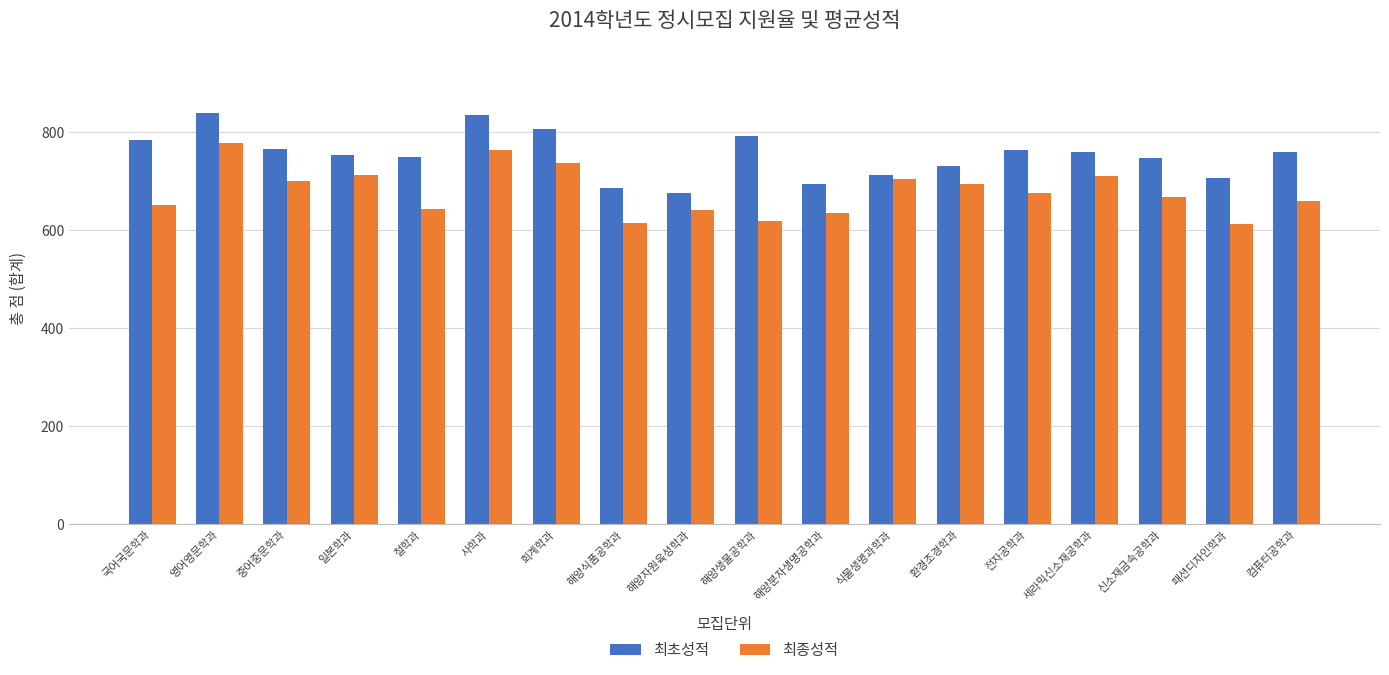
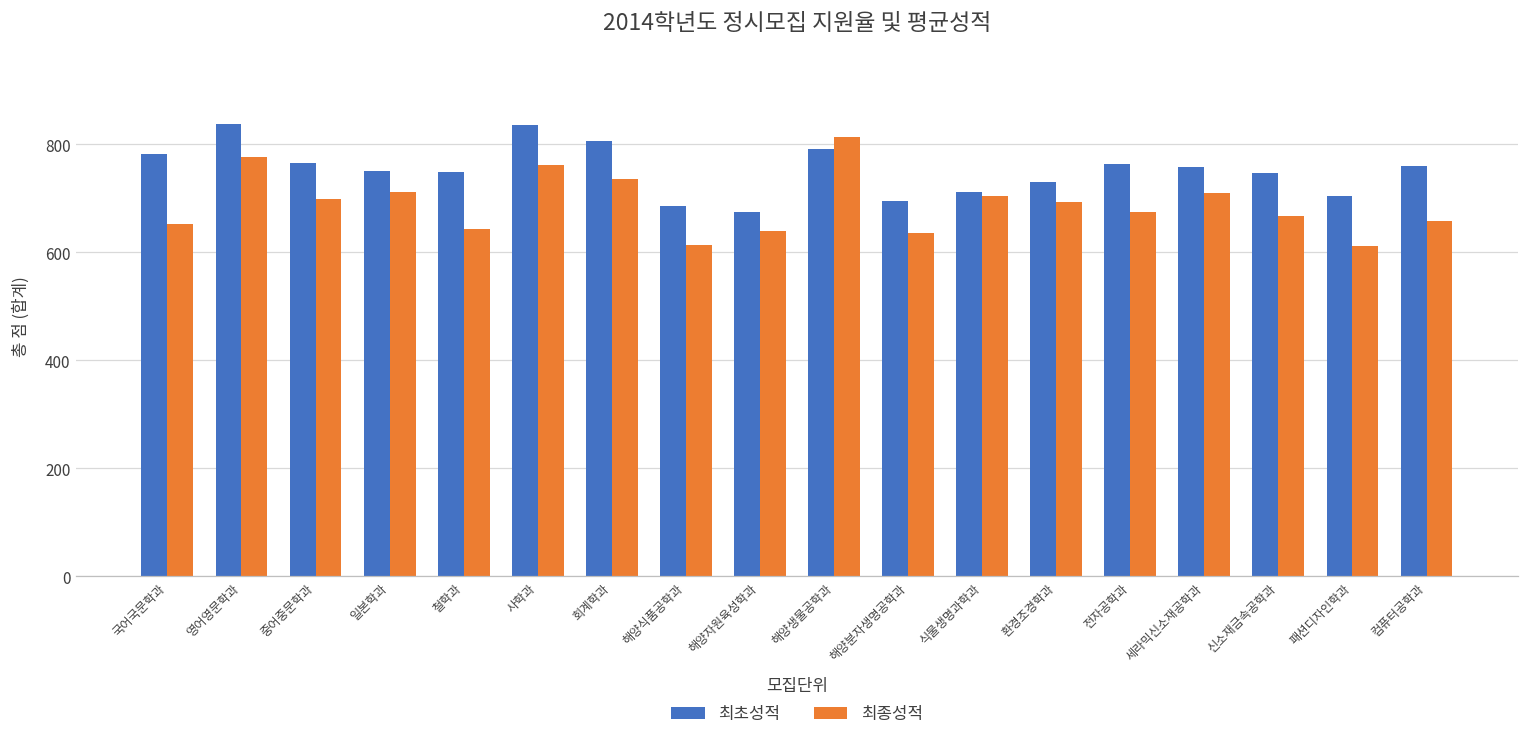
  {
    "최초성적": {
      "국어국문학과": 780,
      "영어영문학과": 840,
      "중어중문학과": 770,
      "일본학과": 750,
      "철학과": 750,
      "사학과": 840,
      "회계학과": 810,
      "해양식품공학과": 690,
      "해양자원육성학과": 680,
      "해양생물공학과": 790,
      "해양분자생명공학과": 690,
      "식물생명과학과": 710,
      "환경조경학과": 730,
      "전자공학과": 760,
      "세라믹신소재공학과": 760,
      "신소재금속공학과": 750,
      "패션디자인학과": 710,
      "컴퓨터공학과": 760
    },
    "최종성적": {
      "국어국문학과": 650,
      "영어영문학과": 780,
      "중어중문학과": 700,
      "일본학과": 710,
      "철학과": 640,
      "사학과": 760,
      "회계학과": 740,
      "해양식품공학과": 610,
      "해양자원육성학과": 640,
-     "해양생물공학과": 620,
+     "해양생물공학과": 810,
      "해양분자생명공학과": 640,
      "식물생명과학과": 700,
      "환경조경학과": 690,
      "전자공학과": 680,
      "세라믹신소재공학과": 710,
      "신소재금속공학과": 670,
      "패션디자인학과": 610,
      "컴퓨터공학과": 660
    }
  }
